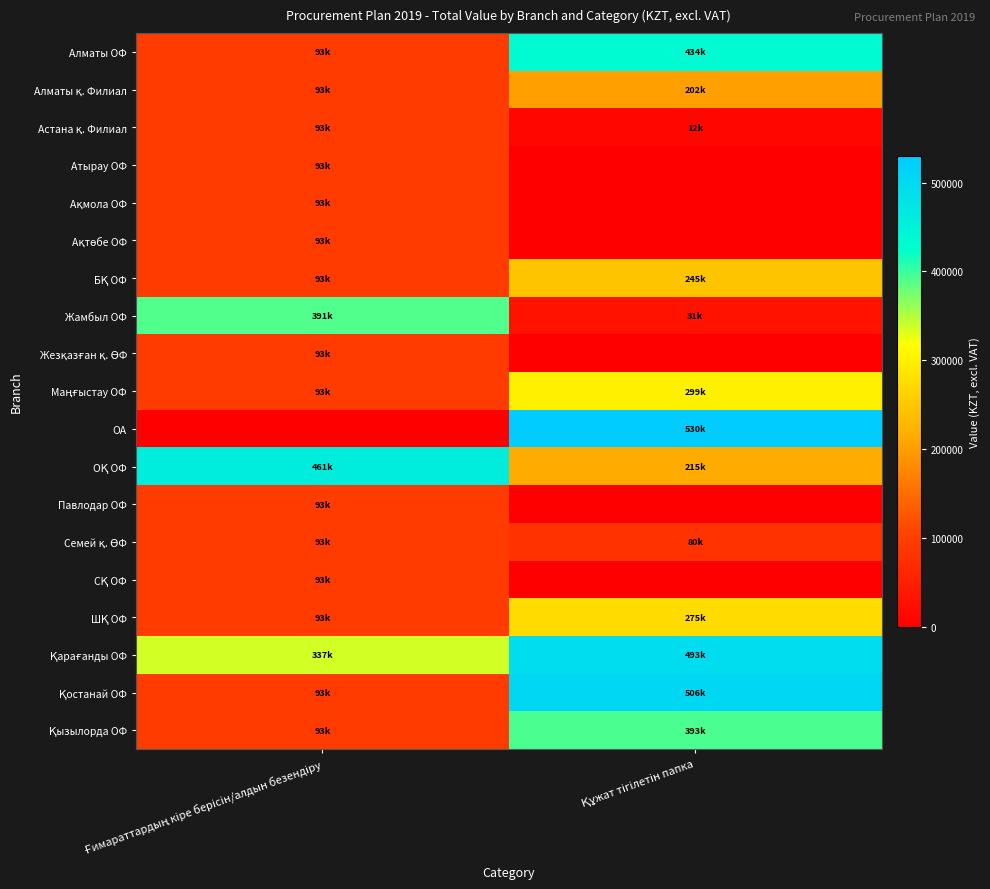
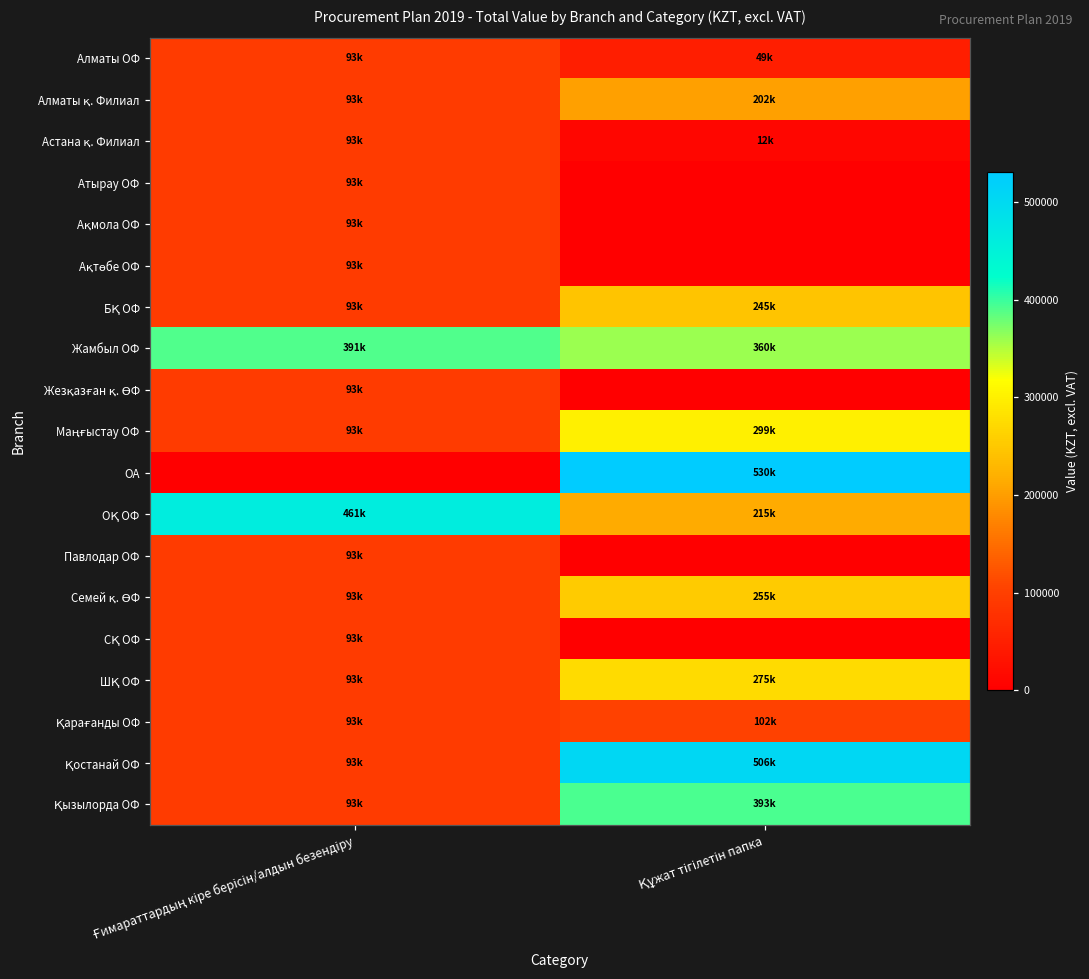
  {
    "Алматы ОФ": {
      "Ғимараттардың кіре берісін/алдын безендіру": "93k",
-     "Құжат тігілетін папка": "434k"
+     "Құжат тігілетін папка": "49k"
    },
    "Алматы қ. Филиал": {
      "Ғимараттардың кіре берісін/алдын безендіру": "93k",
      "Құжат тігілетін папка": "202k"
    },
    "Астана қ. Филиал": {
      "Ғимараттардың кіре берісін/алдын безендіру": "93k",
      "Құжат тігілетін папка": "12k"
    },
    "Атырау ОФ": {
      "Ғимараттардың кіре берісін/алдын безендіру": "93k"
    },
    "Ақмола ОФ": {
      "Ғимараттардың кіре берісін/алдын безендіру": "93k"
    },
    "Ақтөбе ОФ": {
      "Ғимараттардың кіре берісін/алдын безендіру": "93k"
    },
    "БҚ ОФ": {
      "Ғимараттардың кіре берісін/алдын безендіру": "93k",
      "Құжат тігілетін папка": "245k"
    },
    "Жамбыл ОФ": {
      "Ғимараттардың кіре берісін/алдын безендіру": "391k",
-     "Құжат тігілетін папка": "31k"
+     "Құжат тігілетін папка": "360k"
    },
    "Жезқазған қ. ӨФ": {
      "Ғимараттардың кіре берісін/алдын безендіру": "93k"
    },
    "Маңғыстау ОФ": {
      "Ғимараттардың кіре берісін/алдын безендіру": "93k",
      "Құжат тігілетін папка": "299k"
    },
    "ОА": {
      "Құжат тігілетін папка": "530k"
    },
    "ОҚ ОФ": {
      "Ғимараттардың кіре берісін/алдын безендіру": "461k",
      "Құжат тігілетін папка": "215k"
    },
    "Павлодар ОФ": {
      "Ғимараттардың кіре берісін/алдын безендіру": "93k"
    },
    "Семей қ. ӨФ": {
      "Ғимараттардың кіре берісін/алдын безендіру": "93k",
-     "Құжат тігілетін папка": "80k"
+     "Құжат тігілетін папка": "255k"
    },
    "СҚ ОФ": {
      "Ғимараттардың кіре берісін/алдын безендіру": "93k"
    },
    "ШҚ ОФ": {
      "Ғимараттардың кіре берісін/алдын безендіру": "93k",
      "Құжат тігілетін папка": "275k"
    },
    "Қарағанды ОФ": {
-     "Ғимараттардың кіре берісін/алдын безендіру": "337k",
-     "Құжат тігілетін папка": "493k"
+     "Ғимараттардың кіре берісін/алдын безендіру": "93k",
+     "Құжат тігілетін папка": "102k"
    },
    "Қостанай ОФ": {
      "Ғимараттардың кіре берісін/алдын безендіру": "93k",
      "Құжат тігілетін папка": "506k"
    },
    "Қызылорда ОФ": {
      "Ғимараттардың кіре берісін/алдын безендіру": "93k",
      "Құжат тігілетін папка": "393k"
    }
  }
